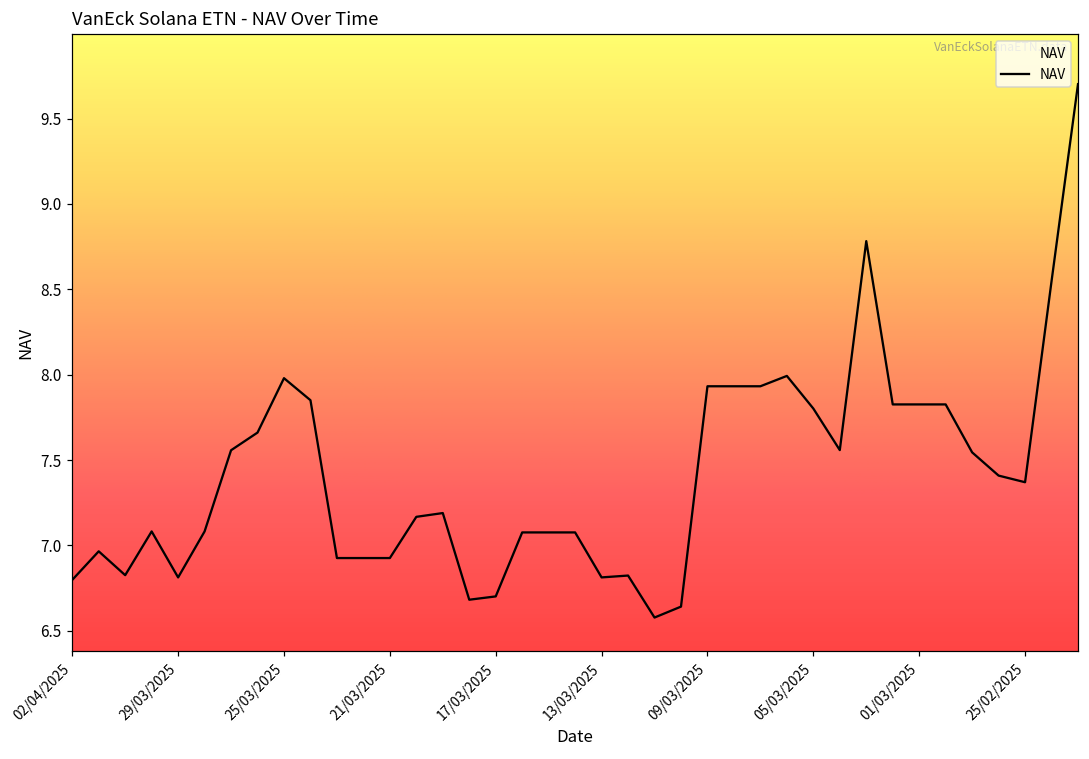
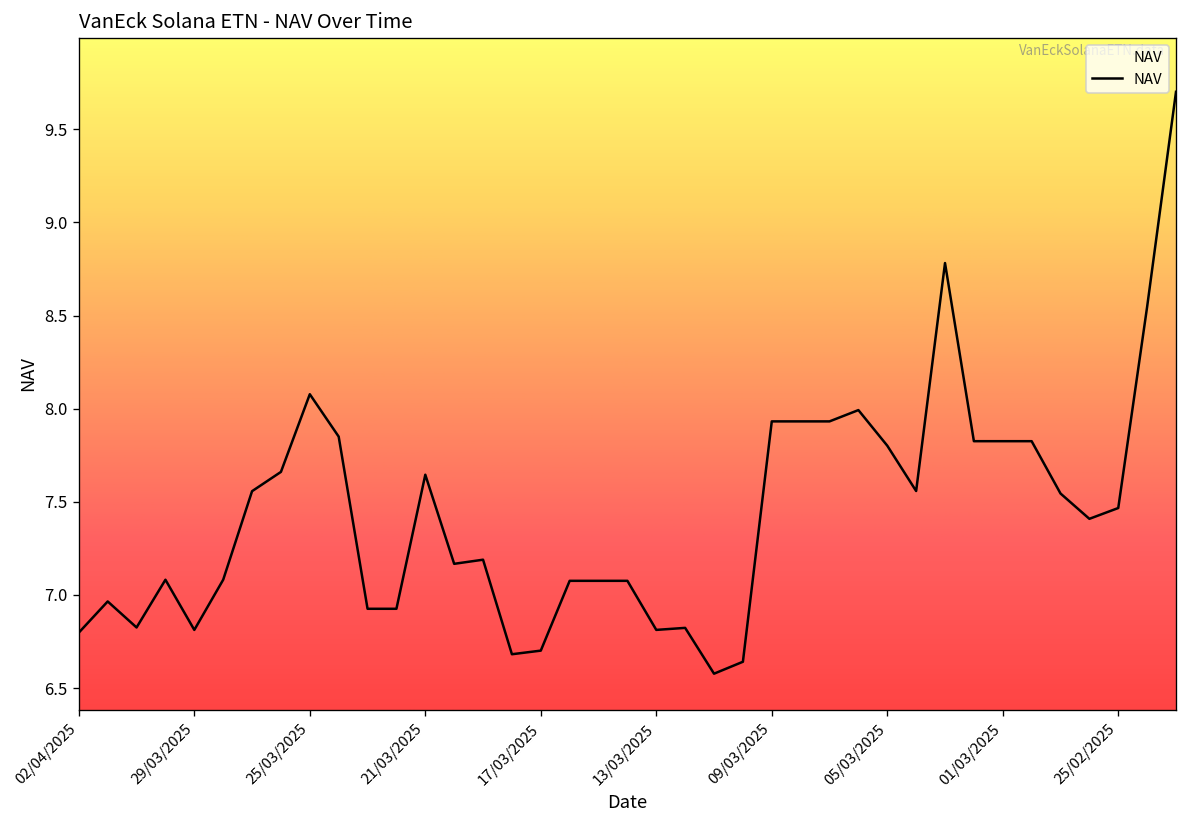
  {
    "02/04/2025": 6.80,
    "29/03/2025": 6.81,
-   "25/03/2025": 7.98,
-   "21/03/2025": 6.93,
+   "25/03/2025": 8.08,
+   "21/03/2025": 7.65,
    "17/03/2025": 6.70,
    "13/03/2025": 6.81,
    "09/03/2025": 7.93,
    "05/03/2025": 7.80,
    "01/03/2025": 7.83,
-   "25/02/2025": 7.37
+   "25/02/2025": 7.47
  }
